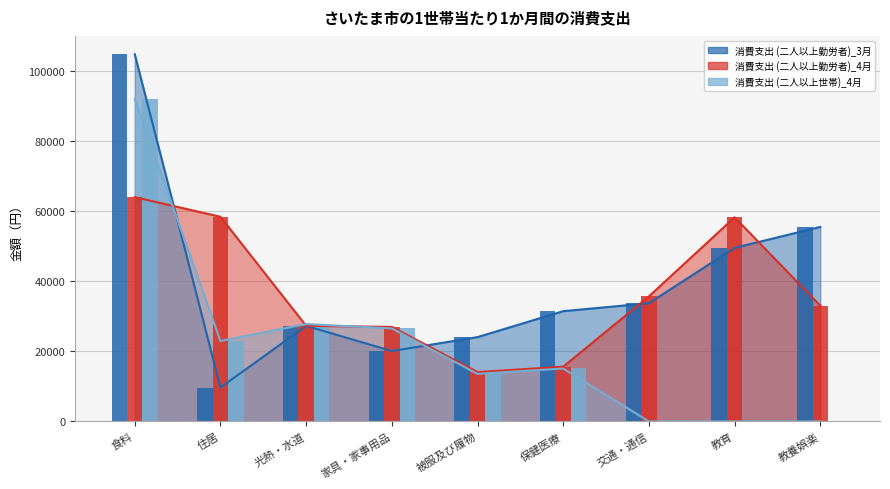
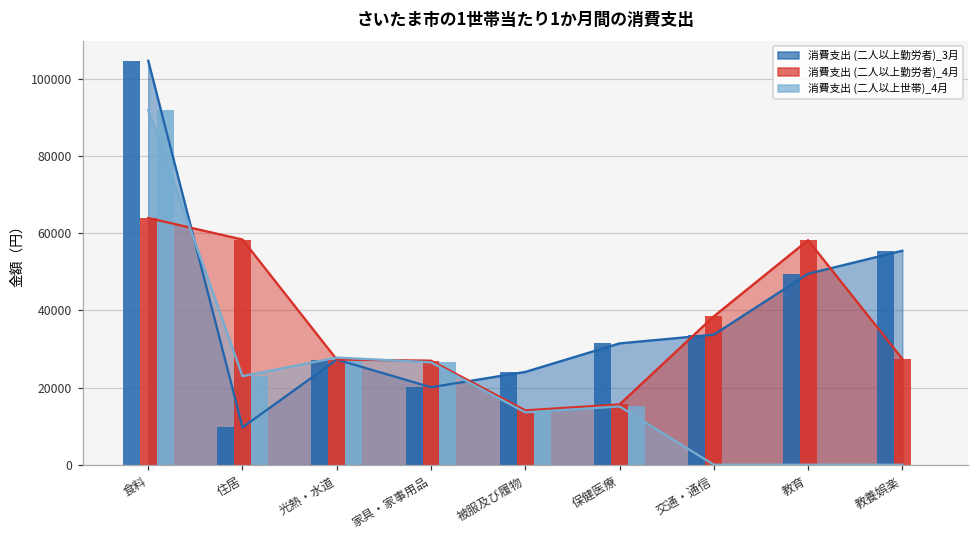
  {
    "消費支出 (二人以上勤労者)_4月": {
      "食料": 64000,
      "住居": 58000,
      "光熱・水道": 27000,
      "家具・家事用品": 27000,
      "被服及び履物": 14000,
      "保健医療": 16000,
-     "交通・通信": 36000,
+     "交通・通信": 38000,
      "教育": 58000,
-     "教養娯楽": 33000
+     "教養娯楽": 27000
    }
  }
